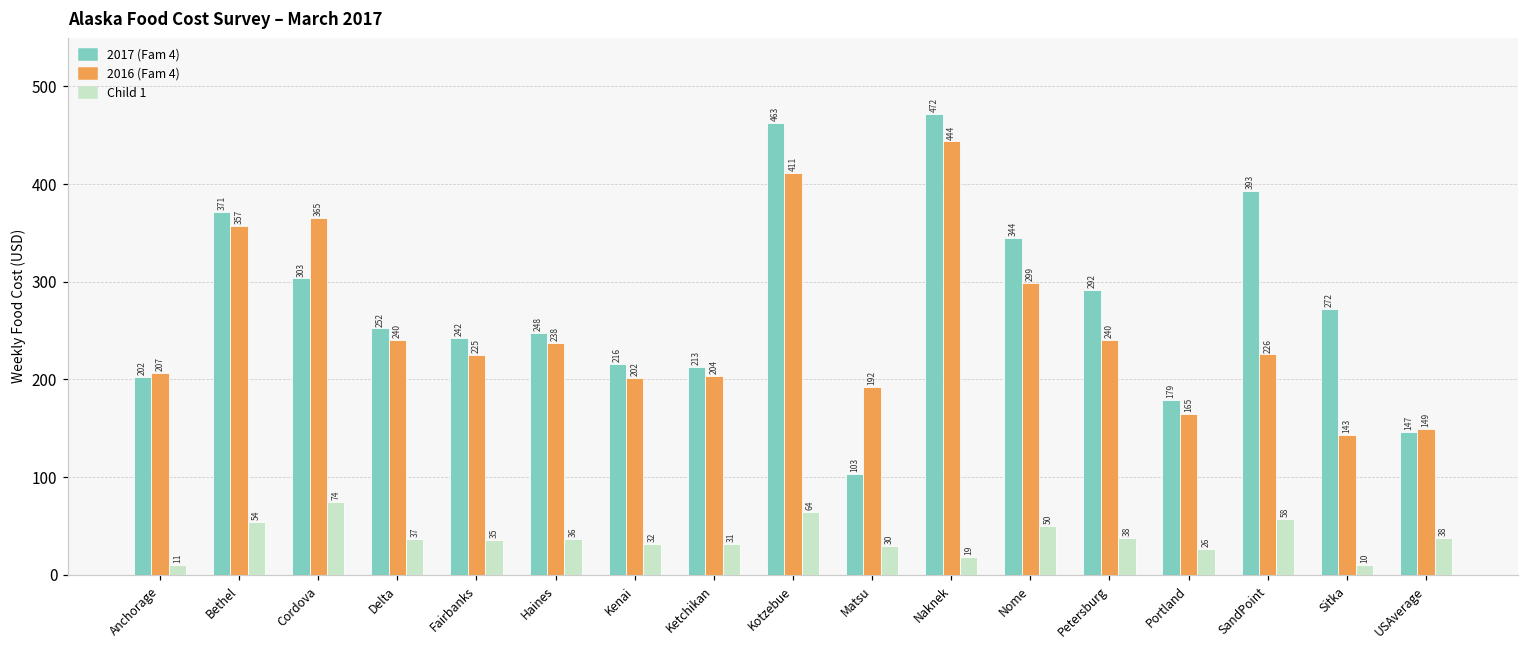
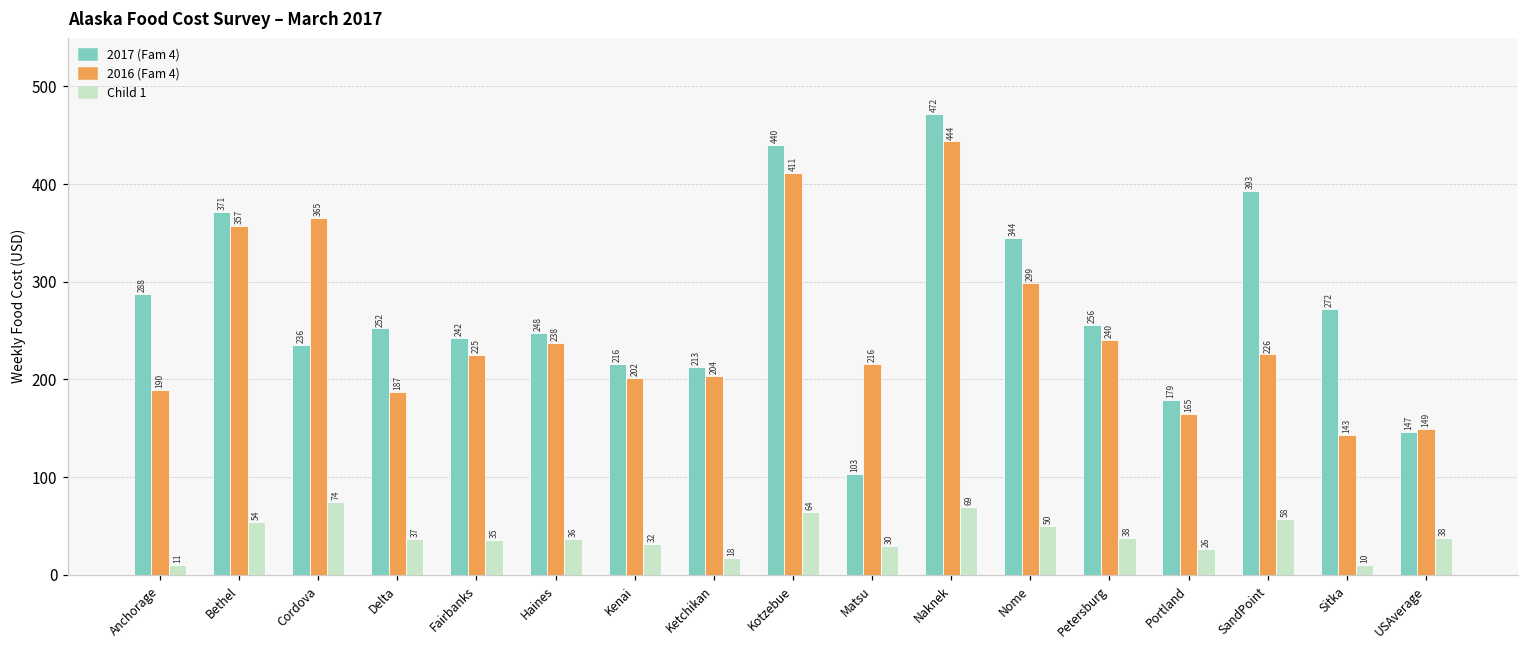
  {
    "2017 (Fam 4)": {
-     "Anchorage": 202,
+     "Anchorage": 288,
      "Bethel": 371,
-     "Cordova": 303,
+     "Cordova": 236,
      "Delta": 252,
      "Fairbanks": 242,
      "Haines": 248,
      "Kenai": 216,
      "Ketchikan": 213,
-     "Kotzebue": 463,
+     "Kotzebue": 440,
      "Matsu": 103,
      "Naknek": 472,
      "Nome": 344,
-     "Petersburg": 292,
+     "Petersburg": 256,
      "Portland": 179,
      "SandPoint": 393,
      "Sitka": 272,
      "USAverage": 147
    },
    "2016 (Fam 4)": {
-     "Anchorage": 207,
+     "Anchorage": 190,
      "Bethel": 357,
      "Cordova": 365,
-     "Delta": 240,
+     "Delta": 187,
      "Fairbanks": 225,
      "Haines": 238,
      "Kenai": 202,
      "Ketchikan": 204,
      "Kotzebue": 411,
-     "Matsu": 192,
+     "Matsu": 216,
      "Naknek": 444,
      "Nome": 299,
      "Petersburg": 240,
      "Portland": 165,
      "SandPoint": 226,
      "Sitka": 143,
      "USAverage": 149
    },
    "Child 1": {
      "Anchorage": 11,
      "Bethel": 54,
      "Cordova": 74,
      "Delta": 37,
      "Fairbanks": 35,
      "Haines": 36,
      "Kenai": 32,
-     "Ketchikan": 31,
+     "Ketchikan": 18,
      "Kotzebue": 64,
      "Matsu": 30,
-     "Naknek": 19,
+     "Naknek": 69,
      "Nome": 50,
      "Petersburg": 38,
      "Portland": 26,
      "SandPoint": 58,
      "Sitka": 10,
      "USAverage": 38
    }
  }
